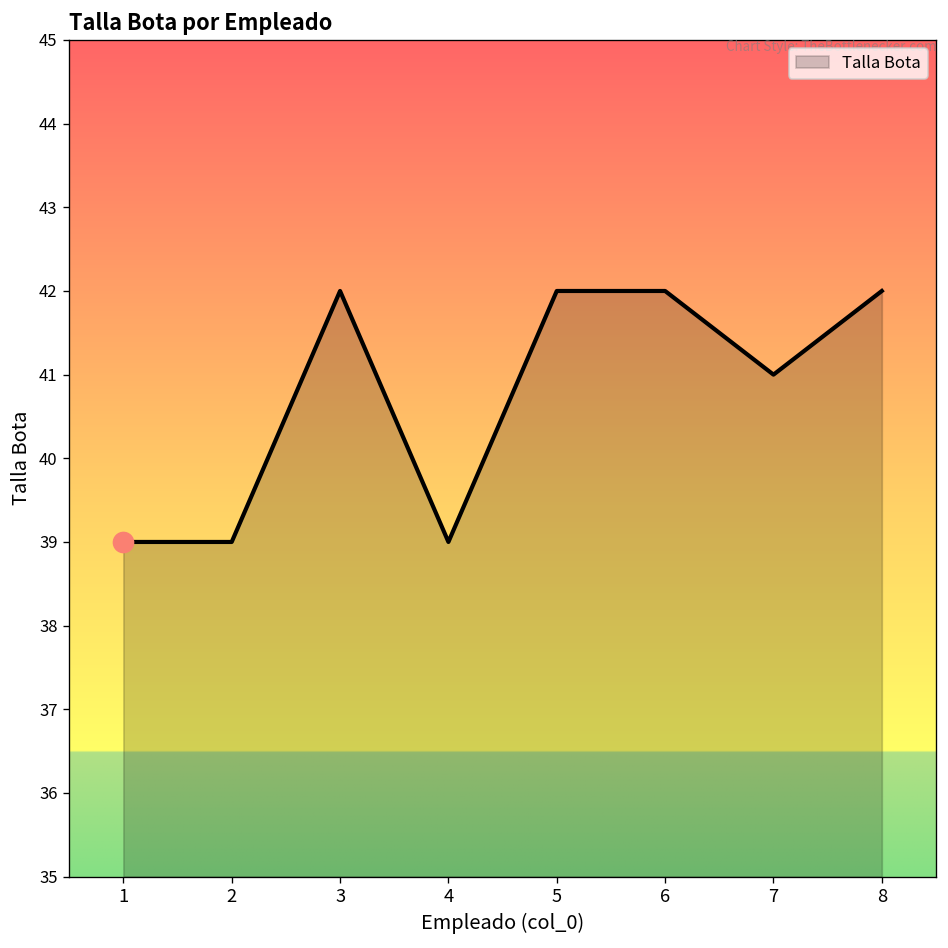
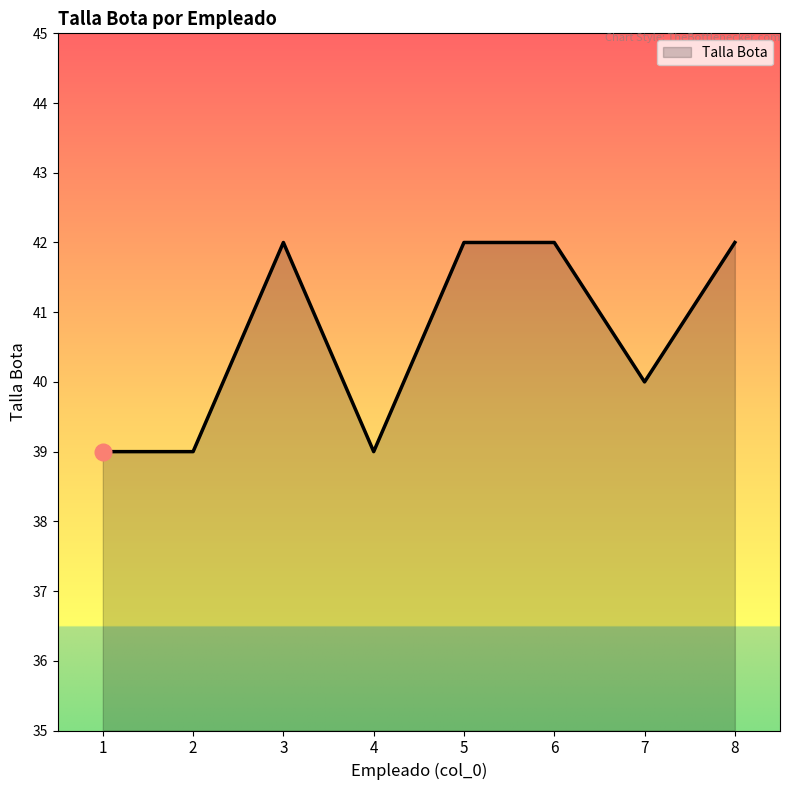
  {
    "Talla Bota": {
      "2": 39,
      "3": 42,
      "4": 39,
      "5": 42,
      "6": 42,
-     "7": 41,
+     "7": 40,
      "8": 42
    }
  }
